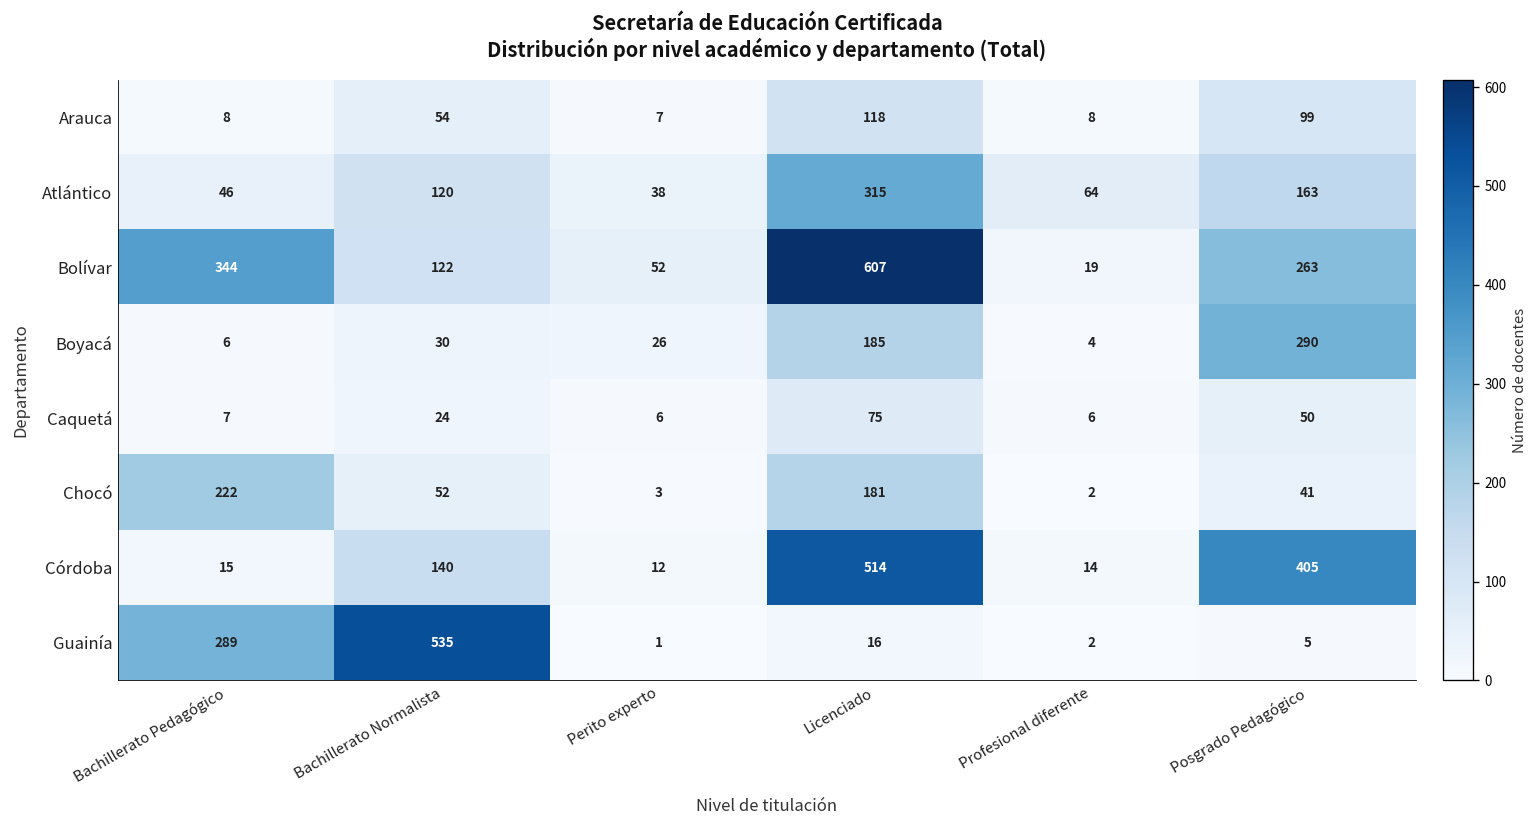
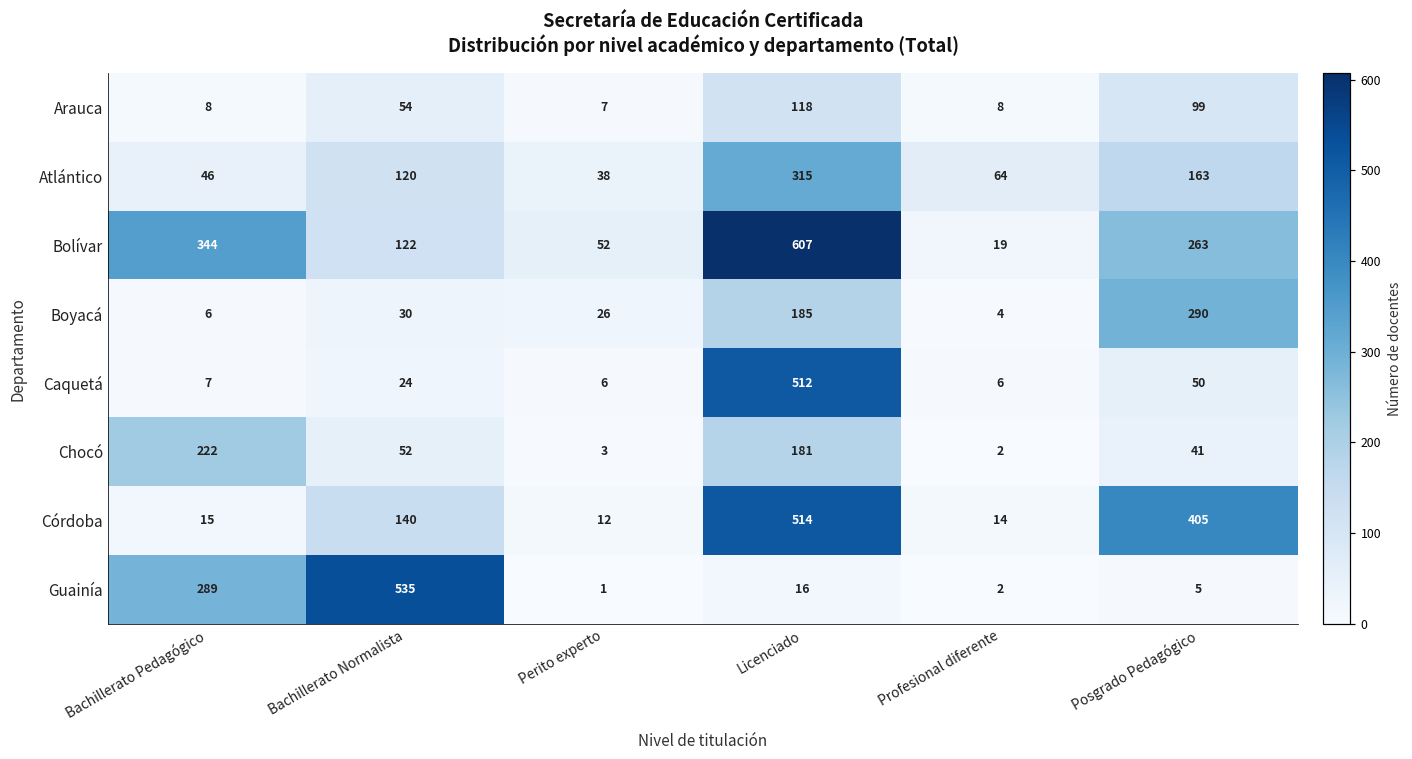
  {
    "Arauca": {
      "Bachillerato Pedagógico": 8,
      "Bachillerato Normalista": 54,
      "Perito experto": 7,
      "Licenciado": 118,
      "Profesional diferente": 8,
      "Posgrado Pedagógico": 99
    },
    "Atlántico": {
      "Bachillerato Pedagógico": 46,
      "Bachillerato Normalista": 120,
      "Perito experto": 38,
      "Licenciado": 315,
      "Profesional diferente": 64,
      "Posgrado Pedagógico": 163
    },
    "Bolívar": {
      "Bachillerato Pedagógico": 344,
      "Bachillerato Normalista": 122,
      "Perito experto": 52,
      "Licenciado": 607,
      "Profesional diferente": 19,
      "Posgrado Pedagógico": 263
    },
    "Boyacá": {
      "Bachillerato Pedagógico": 6,
      "Bachillerato Normalista": 30,
      "Perito experto": 26,
      "Licenciado": 185,
      "Profesional diferente": 4,
      "Posgrado Pedagógico": 290
    },
    "Caquetá": {
      "Bachillerato Pedagógico": 7,
      "Bachillerato Normalista": 24,
      "Perito experto": 6,
-     "Licenciado": 75,
+     "Licenciado": 512,
      "Profesional diferente": 6,
      "Posgrado Pedagógico": 50
    },
    "Chocó": {
      "Bachillerato Pedagógico": 222,
      "Bachillerato Normalista": 52,
      "Perito experto": 3,
      "Licenciado": 181,
      "Profesional diferente": 2,
      "Posgrado Pedagógico": 41
    },
    "Córdoba": {
      "Bachillerato Pedagógico": 15,
      "Bachillerato Normalista": 140,
      "Perito experto": 12,
      "Licenciado": 514,
      "Profesional diferente": 14,
      "Posgrado Pedagógico": 405
    },
    "Guainía": {
      "Bachillerato Pedagógico": 289,
      "Bachillerato Normalista": 535,
      "Perito experto": 1,
      "Licenciado": 16,
      "Profesional diferente": 2,
      "Posgrado Pedagógico": 5
    }
  }
